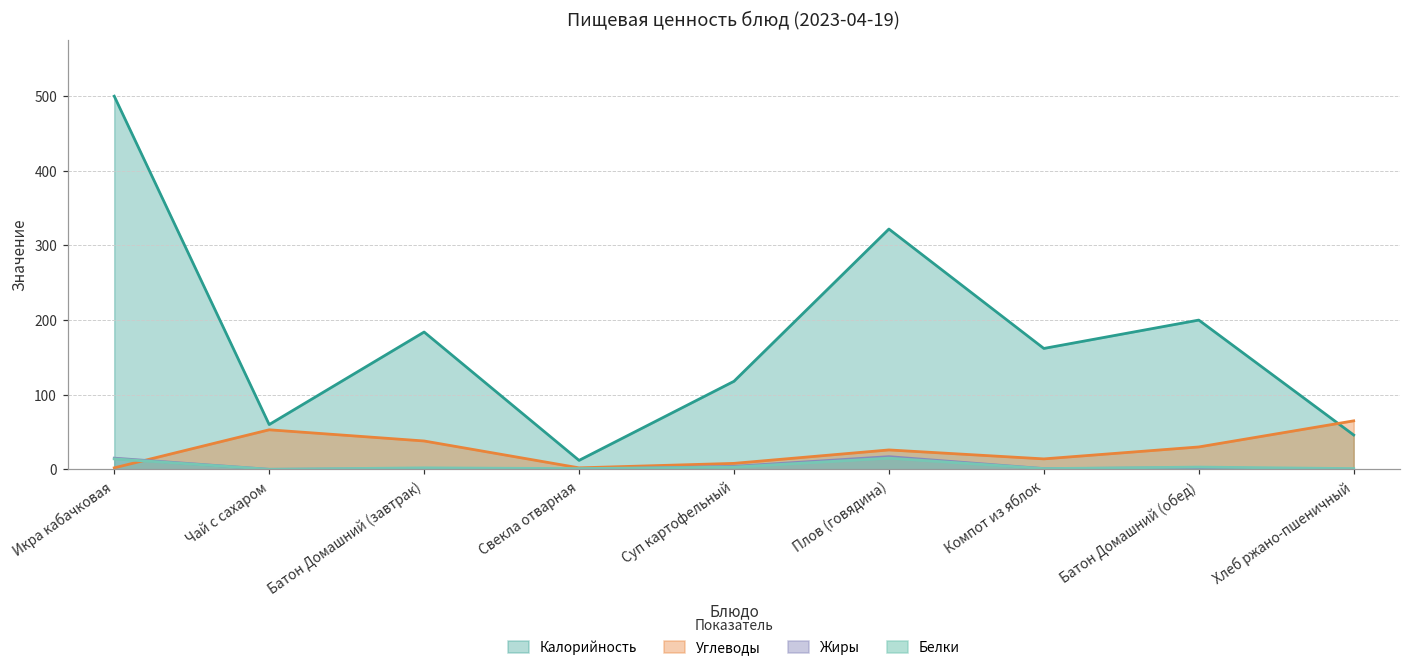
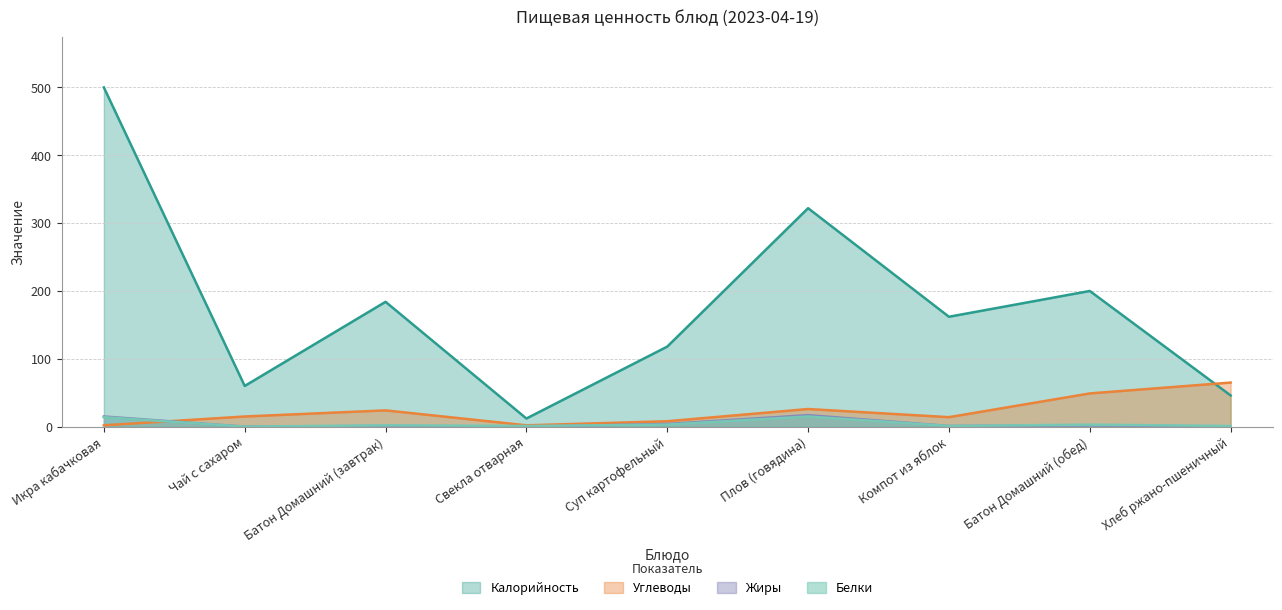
  {
    "Углеводы": {
      "Икра кабачковая": 0,
-     "Чай с сахаром": 50,
-     "Батон Домашний (завтрак)": 40,
+     "Чай с сахаром": 20,
+     "Батон Домашний (завтрак)": 20,
      "Суп картофельный": 10,
      "Плов (говядина)": 30,
      "Компот из яблок": 10,
-     "Батон Домашний (обед)": 30,
+     "Батон Домашний (обед)": 50,
      "Хлеб ржано-пшеничный": 70
    }
  }
